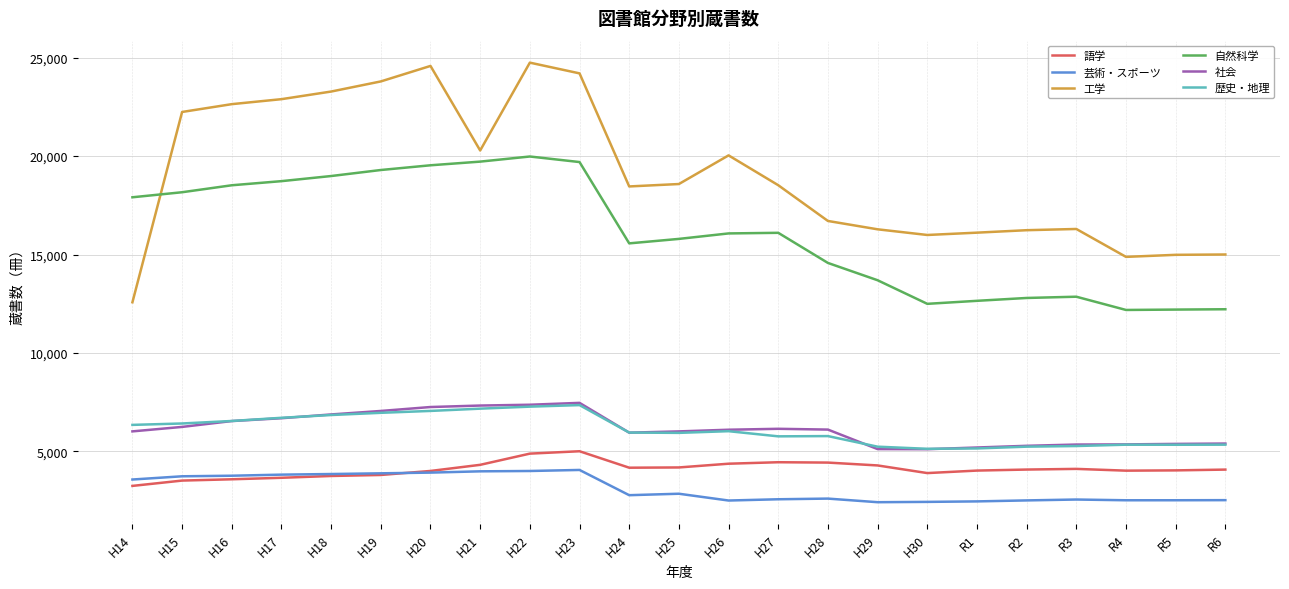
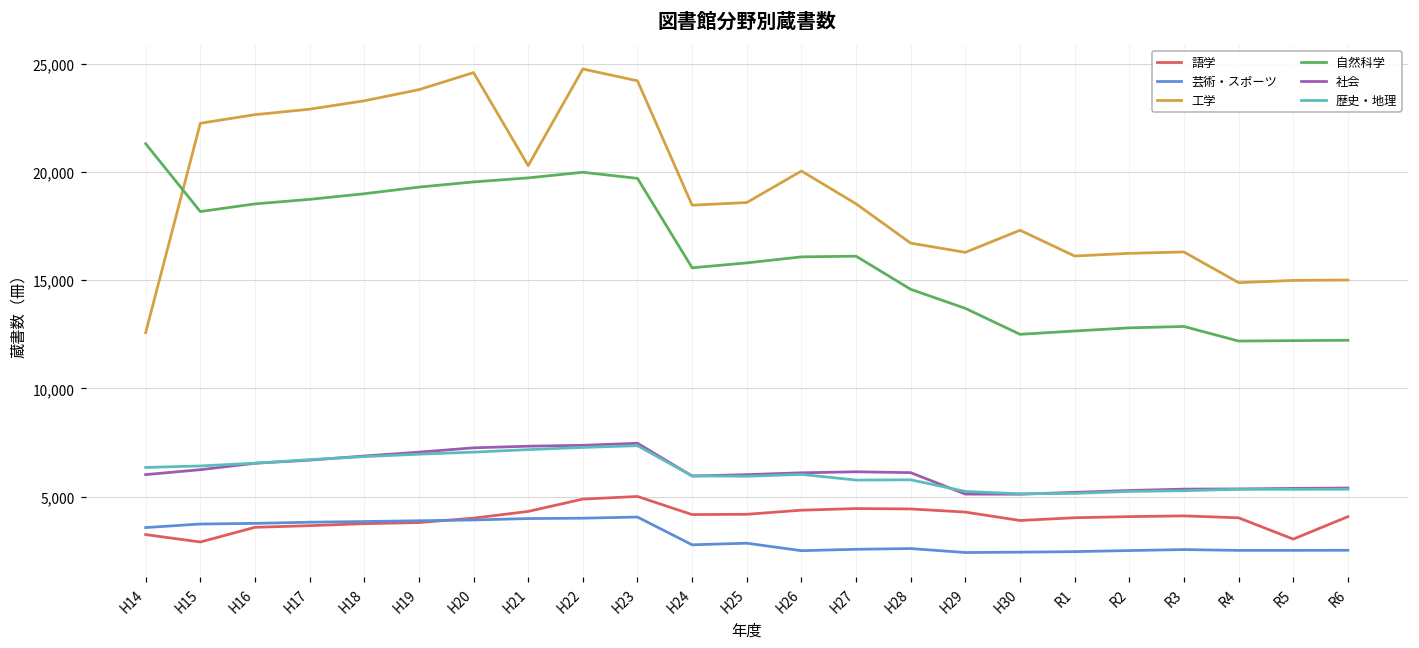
  {
    "語学": {
      "H14": "3,300",
-     "H15": "3,500",
+     "H15": "2,900",
      "H16": "3,600",
      "H17": "3,700",
      "H21": "4,300",
      "H22": "4,900",
      "H23": "5,000",
      "H24": "4,200",
      "H25": "4,200",
      "H26": "4,400",
      "H27": "4,500",
      "H28": "4,400",
      "H29": "4,300",
      "H30": "3,900",
      "R1": "4,000",
      "R2": "4,100",
      "R3": "4,100",
      "R4": "4,000",
-     "R5": "4,000",
+     "R5": "3,000",
      "R6": "4,100"
    },
    "工学": {
      "H14": "12,600",
      "H15": "22,200",
      "H16": "22,600",
      "H17": "22,900",
      "H18": "23,300",
      "H19": "23,800",
      "H20": "24,600",
      "H21": "20,300",
      "H22": "24,700",
      "H23": "24,200",
      "H24": "18,500",
      "H25": "18,600",
      "H26": "20,000",
      "H27": "18,500",
      "H28": "16,700",
      "H29": "16,300",
-     "H30": "16,000",
+     "H30": "17,300",
      "R1": "16,100",
      "R2": "16,200",
      "R3": "16,300",
      "R4": "14,900",
      "R5": "15,000",
      "R6": "15,000"
    },
    "自然科学": {
-     "H14": "17,900",
+     "H14": "21,300",
      "H15": "18,200",
      "H16": "18,500",
      "H17": "18,700",
      "H18": "19,000",
      "H19": "19,300",
      "H20": "19,500",
      "H21": "19,700",
      "H22": "20,000",
      "H23": "19,700",
      "H24": "15,600",
      "H25": "15,800",
      "H26": "16,100",
      "H27": "16,100",
      "H28": "14,600",
      "H29": "13,700",
      "H30": "12,500",
      "R1": "12,700",
      "R2": "12,800",
      "R3": "12,900",
      "R4": "12,200",
      "R5": "12,200",
      "R6": "12,200"
    },
    "社会": {
      "H14": "6,000",
      "H15": "6,200",
      "H20": "7,300",
      "H21": "7,300",
      "H27": "6,200",
      "H28": "6,100"
    }
  }
